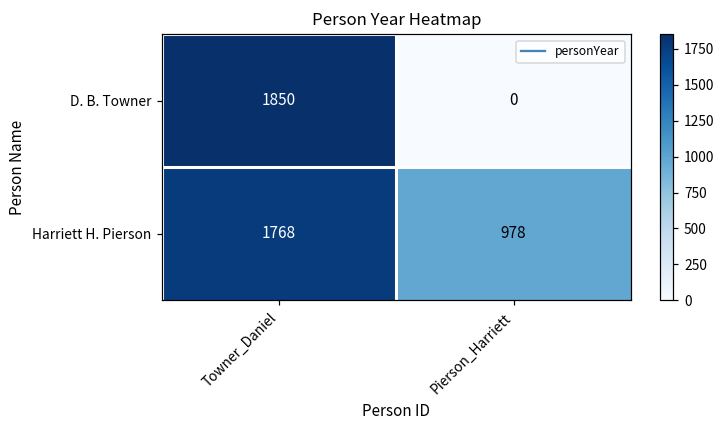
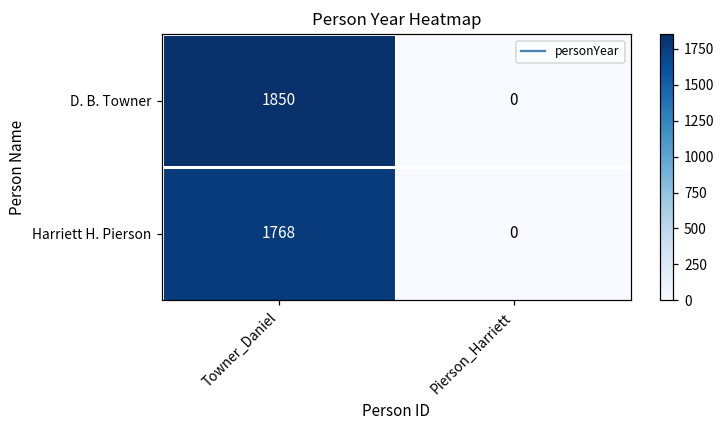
  {
    "D. B. Towner": {
      "Towner_Daniel": 1850,
      "Pierson_Harriett": 0
    },
    "Harriett H. Pierson": {
      "Towner_Daniel": 1768,
-     "Pierson_Harriett": 978
+     "Pierson_Harriett": 0
    }
  }
